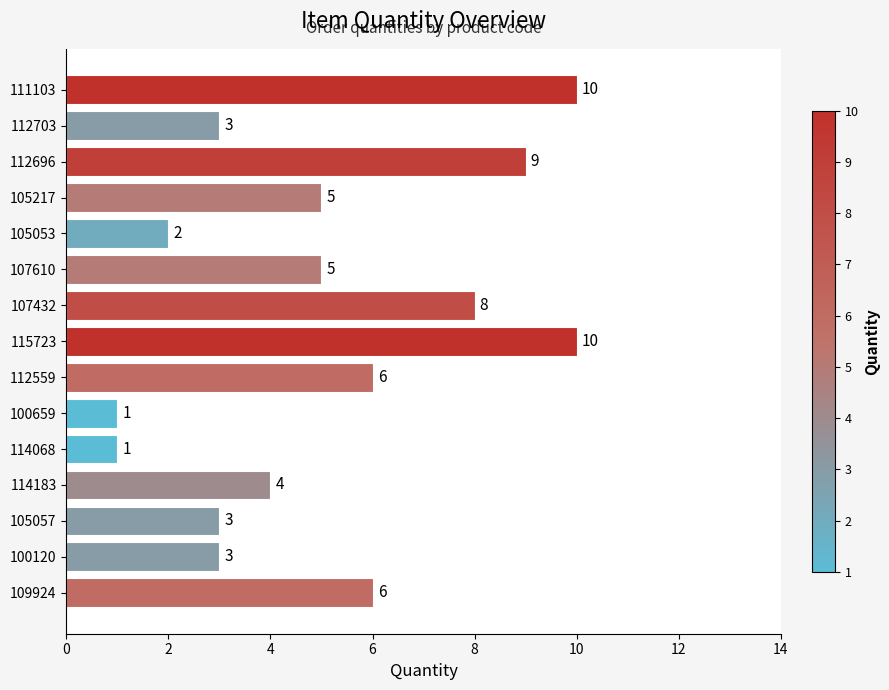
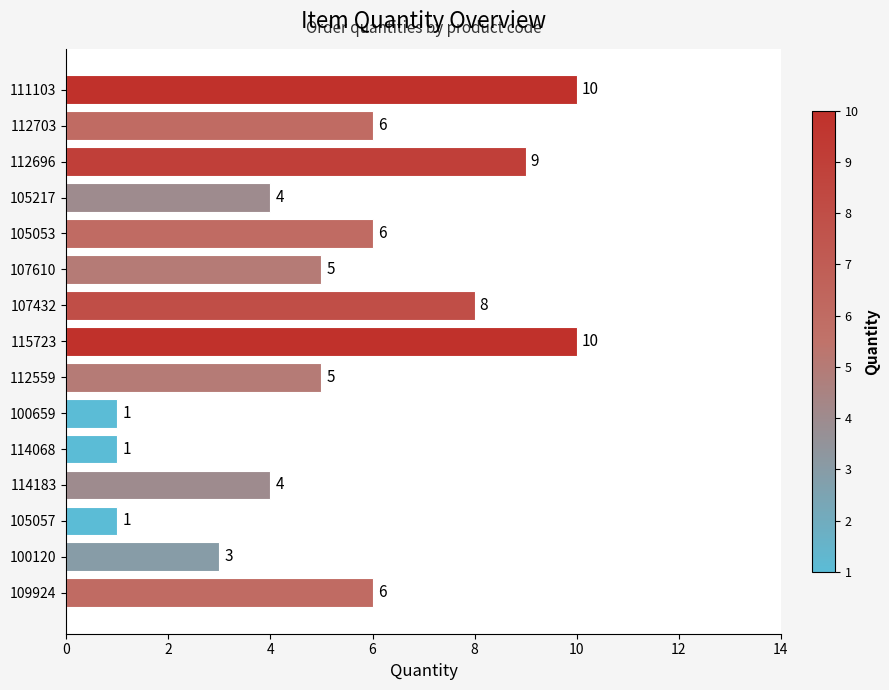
  {
    "111103": 10,
-   "112703": 3,
+   "112703": 6,
    "112696": 9,
-   "105217": 5,
-   "105053": 2,
+   "105217": 4,
+   "105053": 6,
    "107610": 5,
    "107432": 8,
    "115723": 10,
-   "112559": 6,
+   "112559": 5,
    "100659": 1,
    "114068": 1,
    "114183": 4,
-   "105057": 3,
+   "105057": 1,
    "100120": 3,
    "109924": 6
  }
